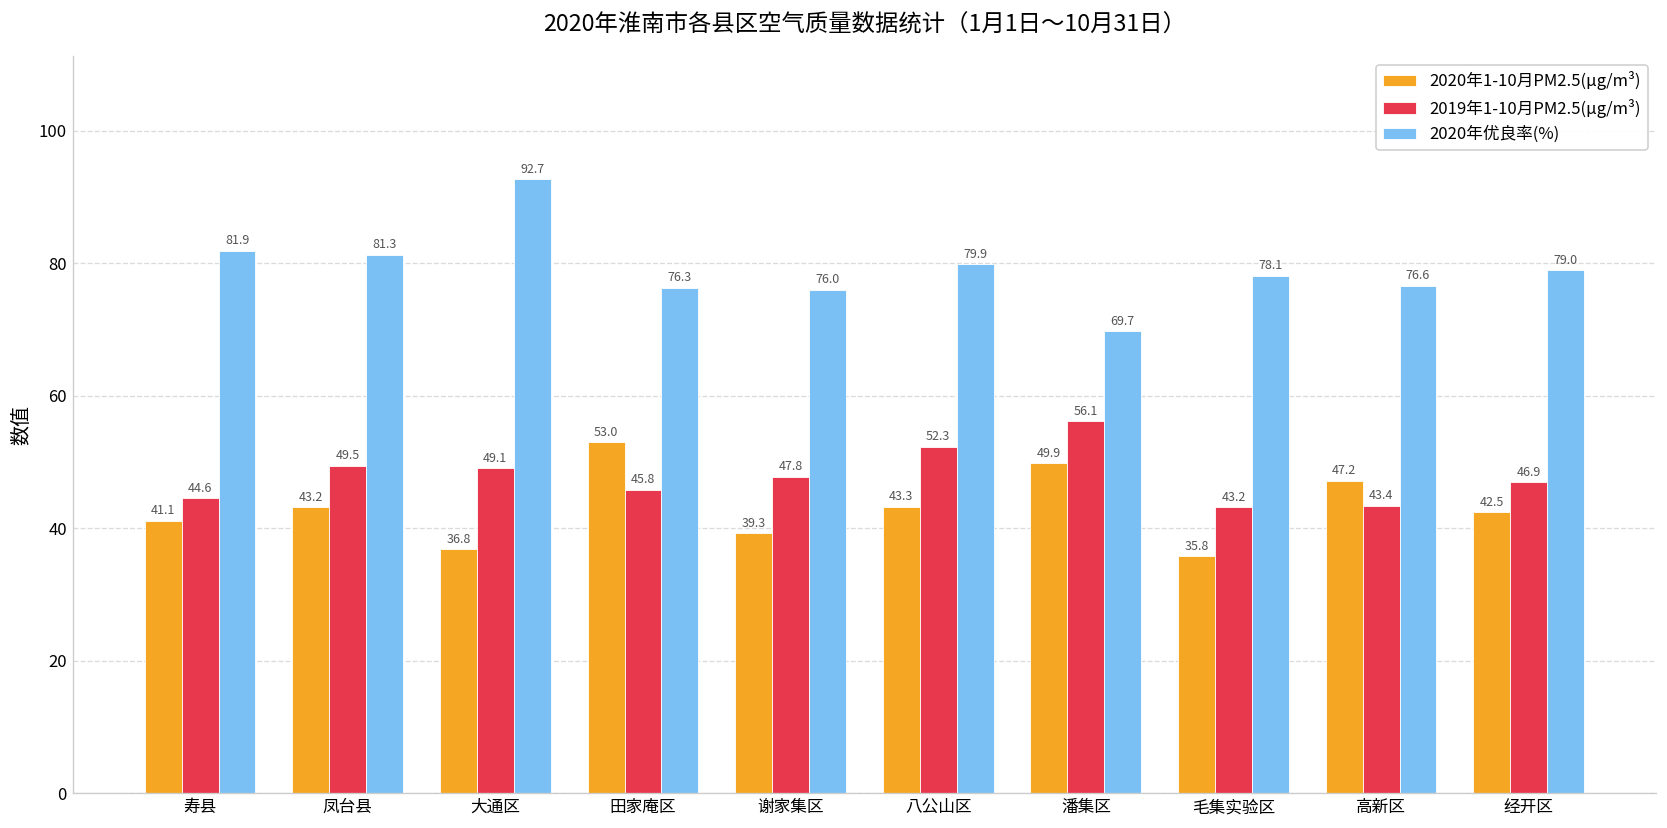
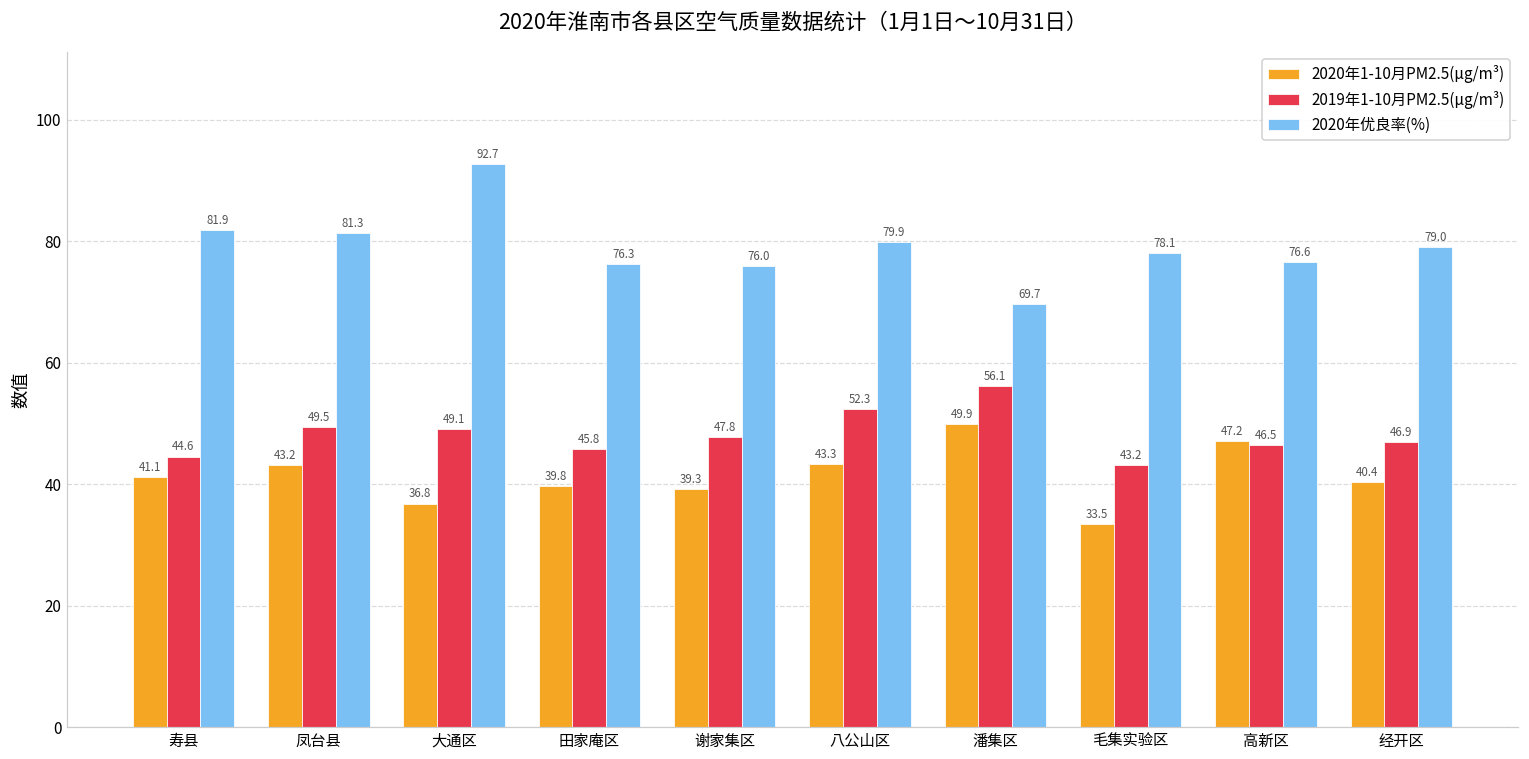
  {
    "2020年1-10月PM2.5(μg/m³)": {
      "寿县": 41.1,
      "凤台县": 43.2,
      "大通区": 36.8,
-     "田家庵区": 53.0,
+     "田家庵区": 39.8,
      "谢家集区": 39.3,
      "八公山区": 43.3,
      "潘集区": 49.9,
-     "毛集实验区": 35.8,
+     "毛集实验区": 33.5,
      "高新区": 47.2,
-     "经开区": 42.5
+     "经开区": 40.4
    },
    "2019年1-10月PM2.5(μg/m³)": {
      "寿县": 44.6,
      "凤台县": 49.5,
      "大通区": 49.1,
      "田家庵区": 45.8,
      "谢家集区": 47.8,
      "八公山区": 52.3,
      "潘集区": 56.1,
      "毛集实验区": 43.2,
-     "高新区": 43.4,
+     "高新区": 46.5,
      "经开区": 46.9
    },
    "2020年优良率(%)": {
      "寿县": 81.9,
      "凤台县": 81.3,
      "大通区": 92.7,
      "田家庵区": 76.3,
      "谢家集区": 76.0,
      "八公山区": 79.9,
      "潘集区": 69.7,
      "毛集实验区": 78.1,
      "高新区": 76.6,
      "经开区": 79.0
    }
  }
